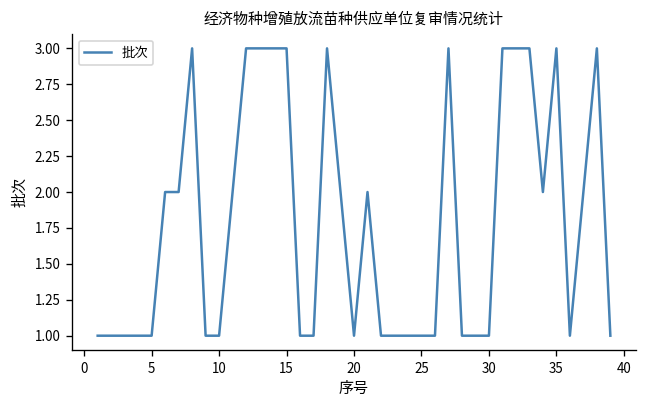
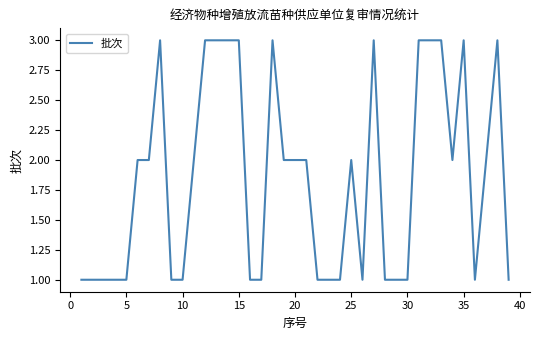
  {
    "5": 1,
    "10": 1,
    "15": 3,
-   "20": 1,
-   "25": 1,
+   "20": 2,
+   "25": 2,
    "30": 1,
    "35": 3
  }
